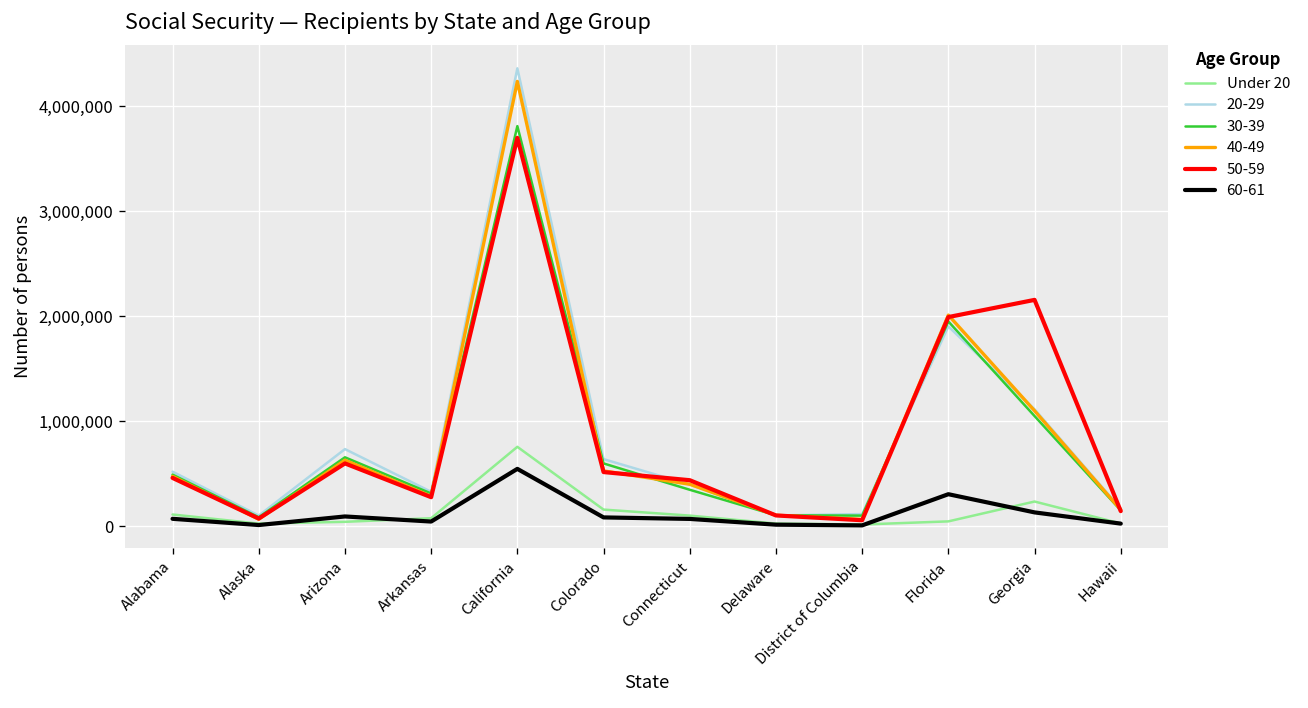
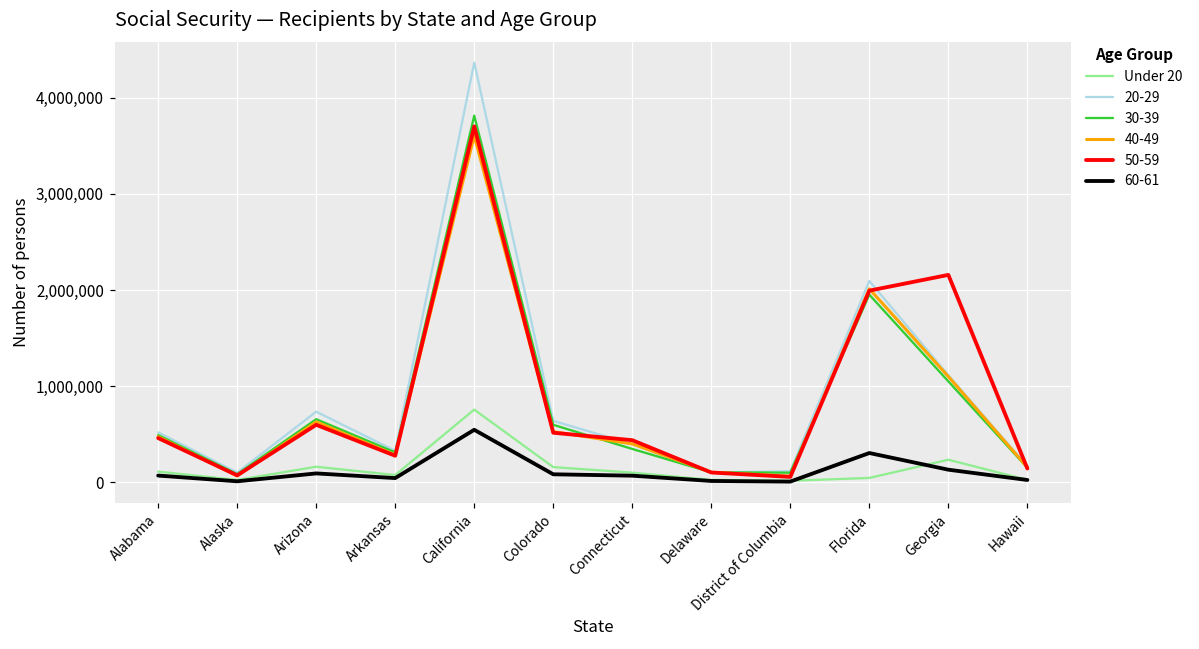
  {
    "Under 20": {
      "Alabama": "100,000",
-     "Arizona": "0",
+     "Arizona": "200,000",
      "Arkansas": "100,000",
      "California": "800,000",
      "Colorado": "200,000",
      "Connecticut": "100,000",
      "Florida": "0",
      "Georgia": "200,000"
    },
    "20-29": {
      "Arizona": "700,000",
      "California": "4,400,000",
      "Colorado": "600,000",
-     "Florida": "1,900,000"
+     "Florida": "2,100,000"
    },
    "30-39": {
      "California": "3,800,000",
      "Colorado": "600,000",
      "Connecticut": "300,000",
      "Florida": "2,000,000",
      "Georgia": "1,100,000"
    },
    "40-49": {
-     "California": "4,200,000"
+     "California": "3,600,000"
    },
    "50-59": {
      "Arizona": "600,000",
      "California": "3,700,000",
      "Connecticut": "400,000",
      "Georgia": "2,200,000"
    },
    "60-61": {
      "Alabama": "100,000",
      "Arizona": "100,000",
      "Arkansas": "0",
      "California": "500,000",
      "Colorado": "100,000",
      "Connecticut": "100,000",
      "Florida": "300,000",
      "Georgia": "100,000"
    }
  }
